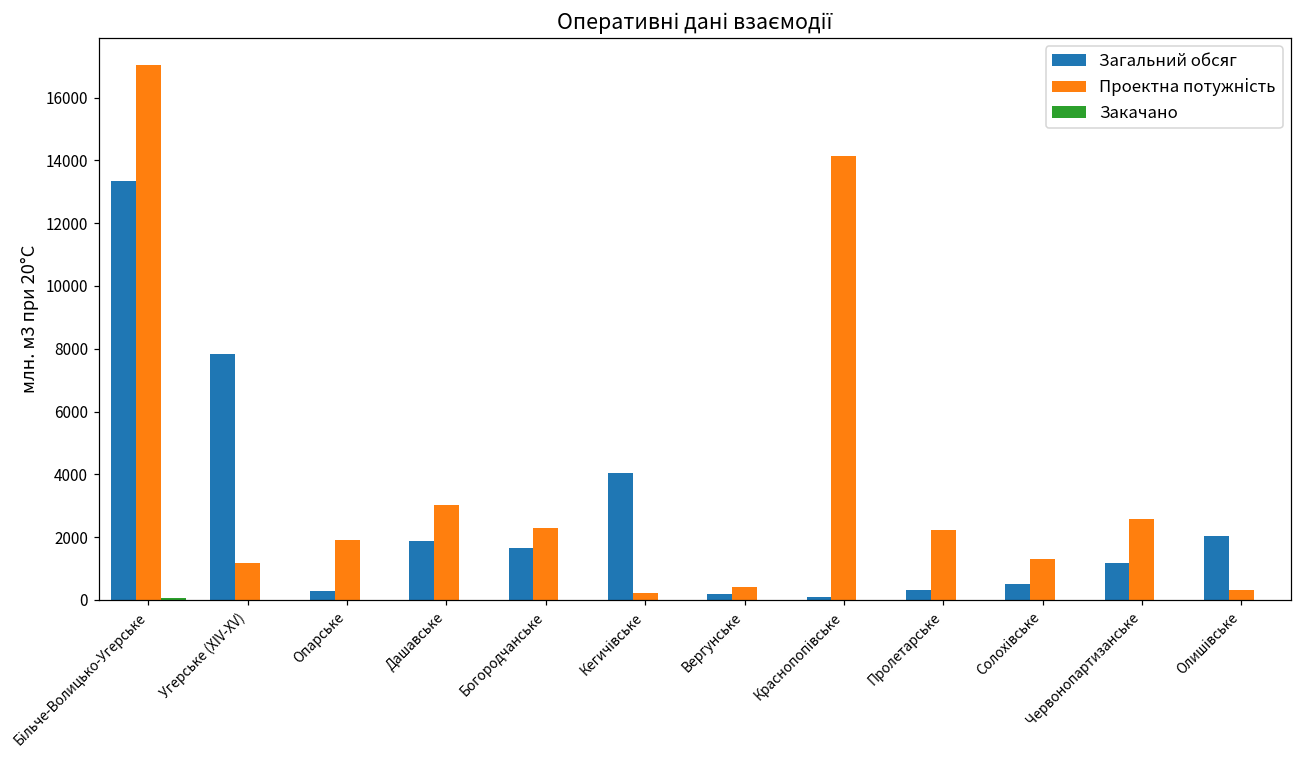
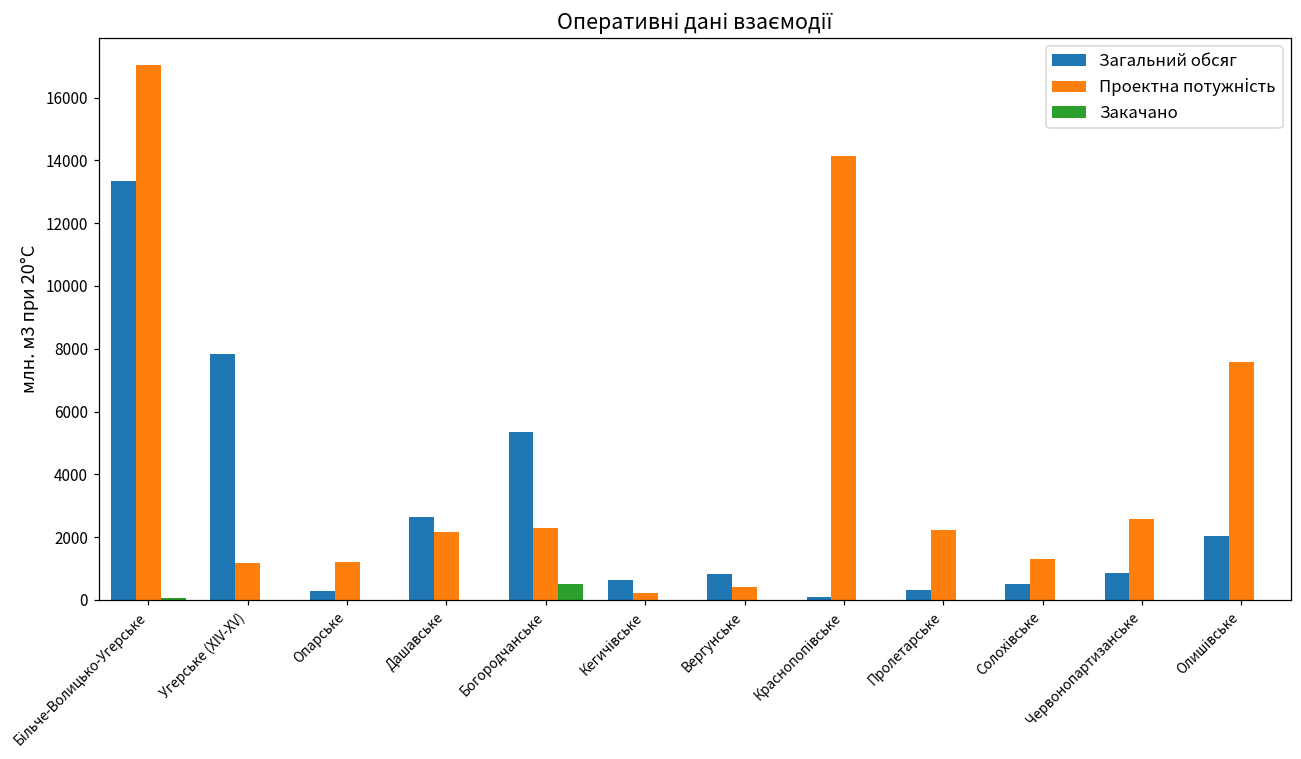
  {
    "Загальний обсяг": {
      "Більче-Волицько-Угерське": 13300,
      "Угерське (XIV-XV)": 7800,
      "Опарське": 300,
-     "Дашавське": 1900,
-     "Богородчанське": 1700,
-     "Кегичівське": 4000,
-     "Вергунське": 200,
+     "Дашавське": 2600,
+     "Богородчанське": 5300,
+     "Кегичівське": 600,
+     "Вергунське": 800,
      "Пролетарське": 300,
      "Солохівське": 500,
-     "Червонопартизанське": 1200,
+     "Червонопартизанське": 900,
      "Олишівське": 2000
    },
    "Проектна потужність": {
      "Більче-Волицько-Угерське": 17100,
      "Угерське (XIV-XV)": 1200,
-     "Опарське": 1900,
-     "Дашавське": 3000,
+     "Опарське": 1200,
+     "Дашавське": 2200,
      "Богородчанське": 2300,
      "Кегичівське": 200,
      "Вергунське": 400,
      "Краснопопівське": 14100,
      "Пролетарське": 2200,
      "Солохівське": 1300,
      "Червонопартизанське": 2600,
-     "Олишівське": 300
+     "Олишівське": 7600
    },
    "Закачано": {
      "Угерське (XIV-XV)": 0,
      "Опарське": 0,
      "Дашавське": 0,
-     "Богородчанське": 0,
+     "Богородчанське": 500,
      "Вергунське": 0,
      "Краснопопівське": 0,
      "Пролетарське": 0,
      "Солохівське": 0,
      "Червонопартизанське": 0,
      "Олишівське": 0
    }
  }
